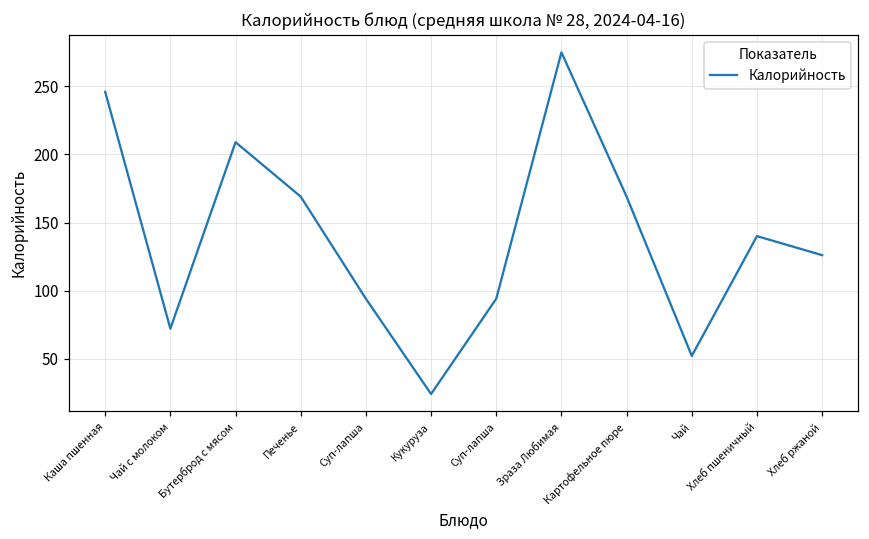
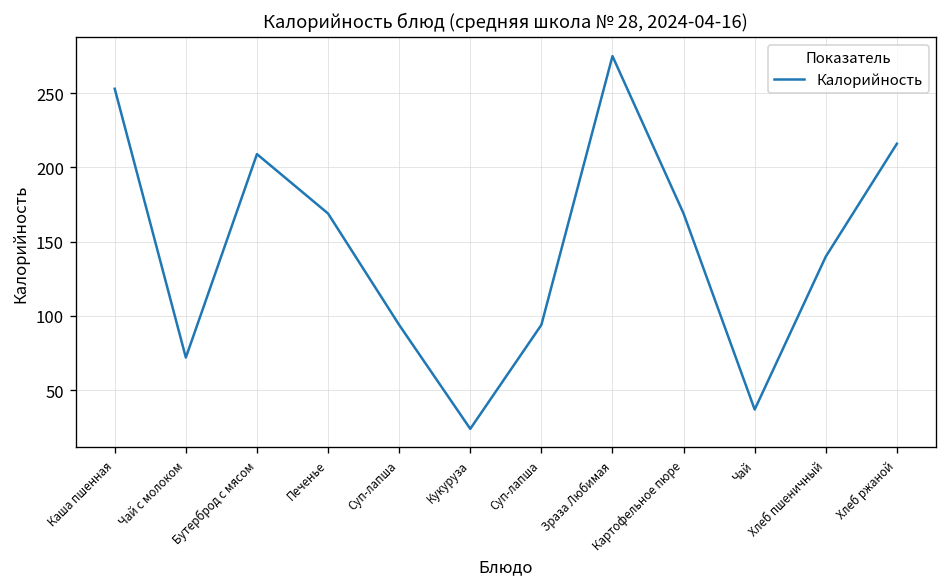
  {
-   "Каша пшенная": 246,
+   "Каша пшенная": 253,
    "Чай с молоком": 72,
    "Бутерброд с мясом": 209,
    "Печенье": 169,
    "Кукуруза": 24,
    "Зраза Любимая": 275,
    "Картофельное пюре": 169,
-   "Чай": 52,
+   "Чай": 37,
    "Хлеб пшеничный": 140,
-   "Хлеб ржаной": 126
+   "Хлеб ржаной": 216
  }
